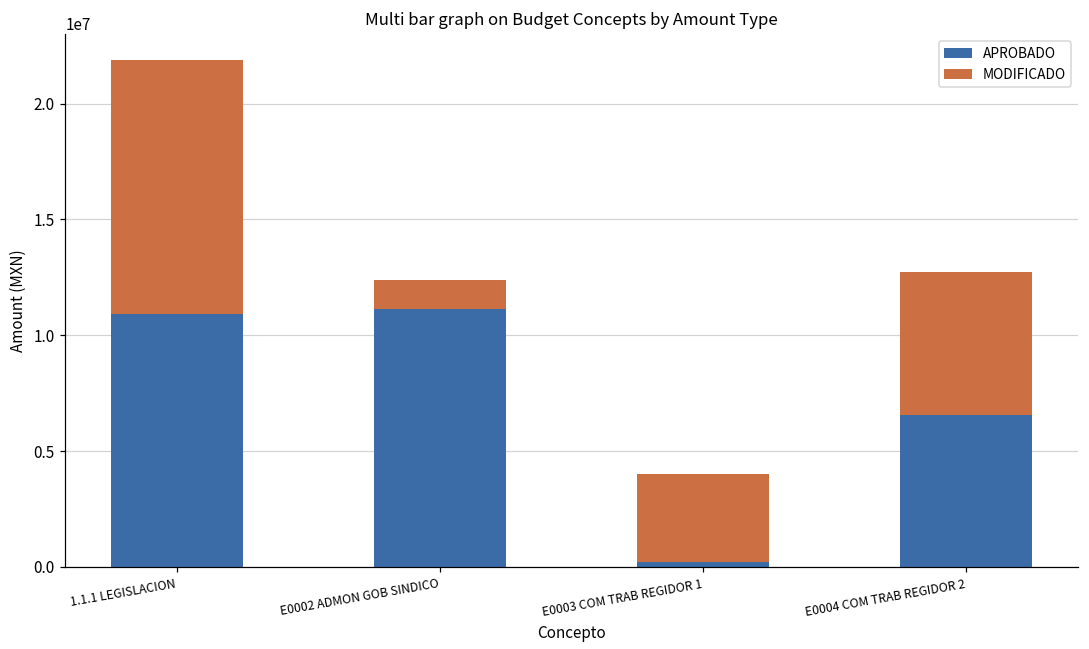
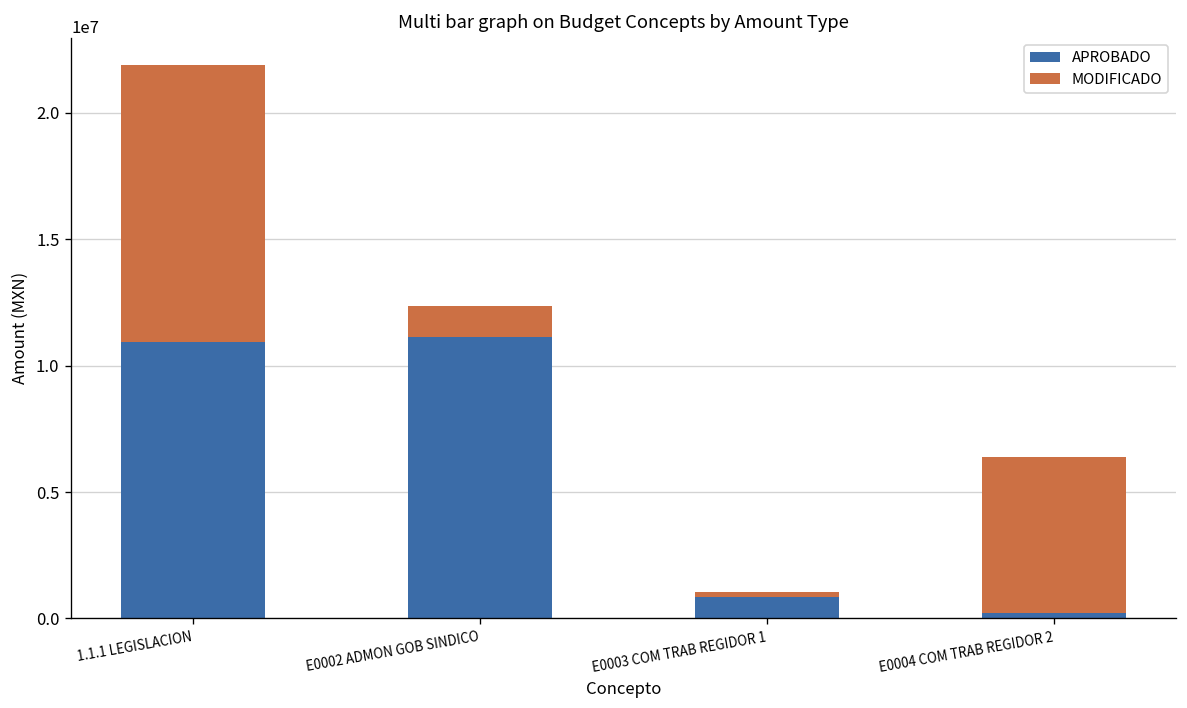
  {
    "APROBADO": {
      "1.1.1 LEGISLACION": 10900000,
      "E0002 ADMON GOB SINDICO": 11100000,
-     "E0003 COM TRAB REGIDOR 1": 200000,
-     "E0004 COM TRAB REGIDOR 2": 6600000
+     "E0003 COM TRAB REGIDOR 1": 800000,
+     "E0004 COM TRAB REGIDOR 2": 200000
    },
    "MODIFICADO": {
      "1.1.1 LEGISLACION": 11000000,
      "E0002 ADMON GOB SINDICO": 1200000,
-     "E0003 COM TRAB REGIDOR 1": 3800000,
+     "E0003 COM TRAB REGIDOR 1": 200000,
      "E0004 COM TRAB REGIDOR 2": 6200000
    }
  }
